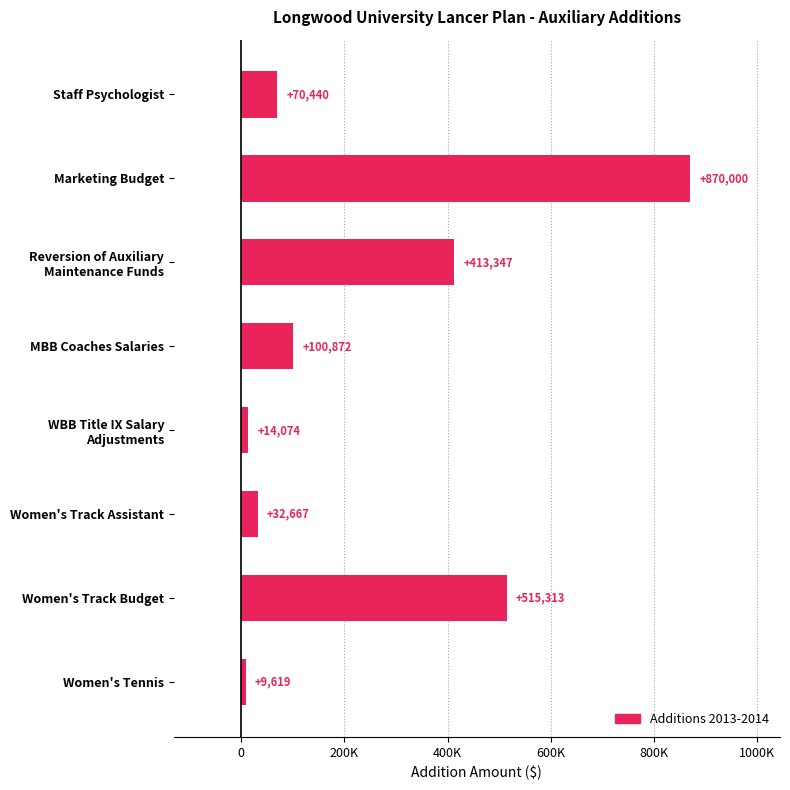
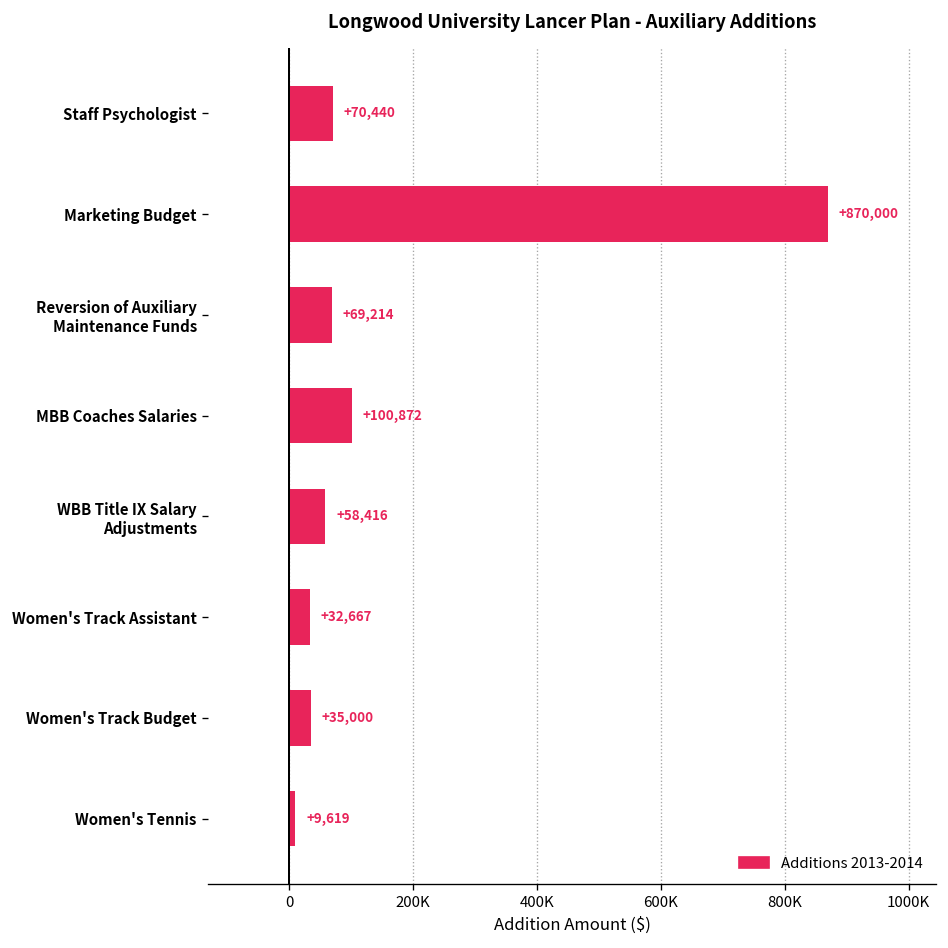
  {
    "Staff Psychologist": "+70,440",
    "Marketing Budget": "+870,000",
-   "Reversion of Auxiliary Maintenance Funds": "+413,347",
+   "Reversion of Auxiliary Maintenance Funds": "+69,214",
    "MBB Coaches Salaries": "+100,872",
-   "WBB Title IX Salary Adjustments": "+14,074",
+   "WBB Title IX Salary Adjustments": "+58,416",
    "Women's Track Assistant": "+32,667",
-   "Women's Track Budget": "+515,313",
+   "Women's Track Budget": "+35,000",
    "Women's Tennis": "+9,619"
  }
